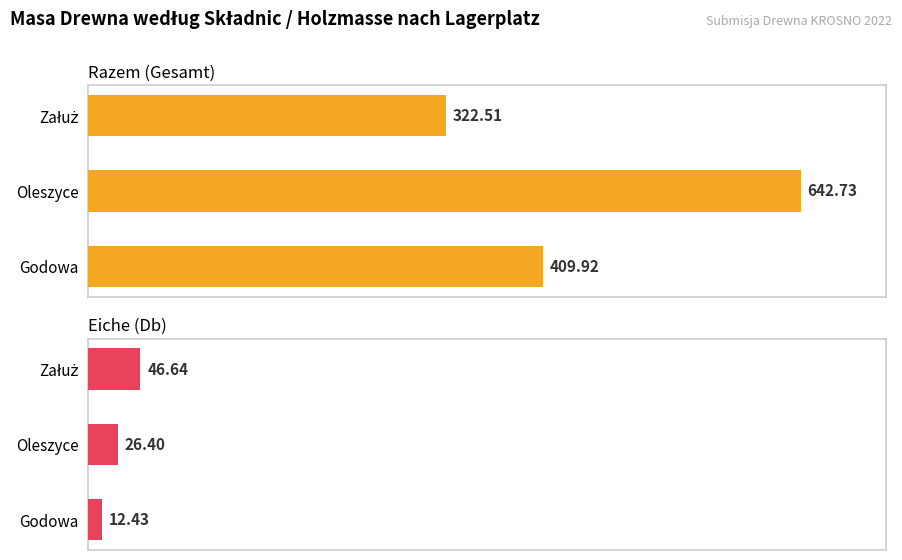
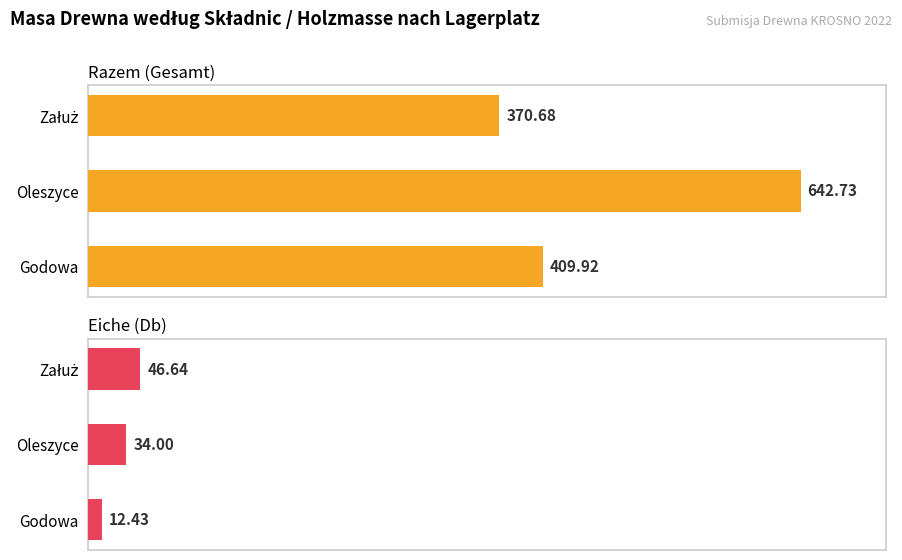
  {
    "Razem (Gesamt)": {
-     "Załuż": 322.51,
+     "Załuż": 370.68,
      "Oleszyce": 642.73,
      "Godowa": 409.92
    },
    "Eiche (Db)": {
      "Załuż": 46.64,
-     "Oleszyce": 26.40,
+     "Oleszyce": 34.00,
      "Godowa": 12.43
    }
  }
